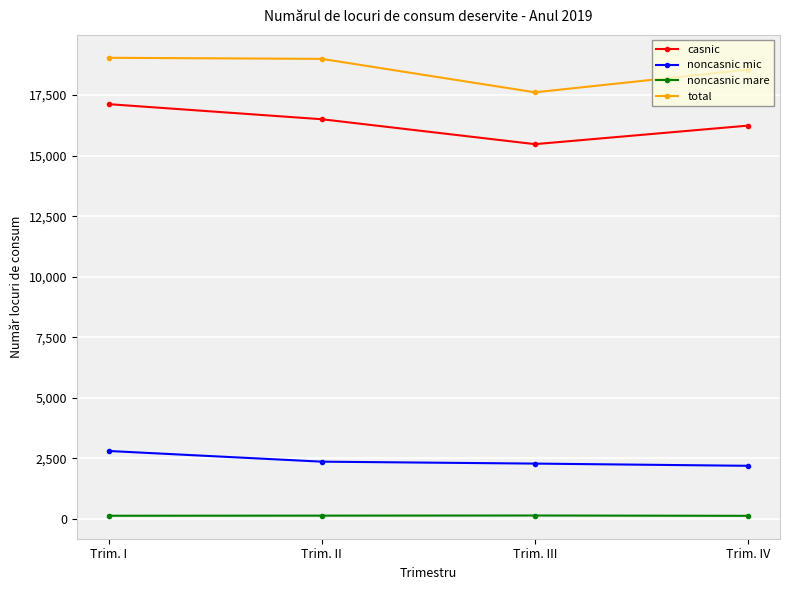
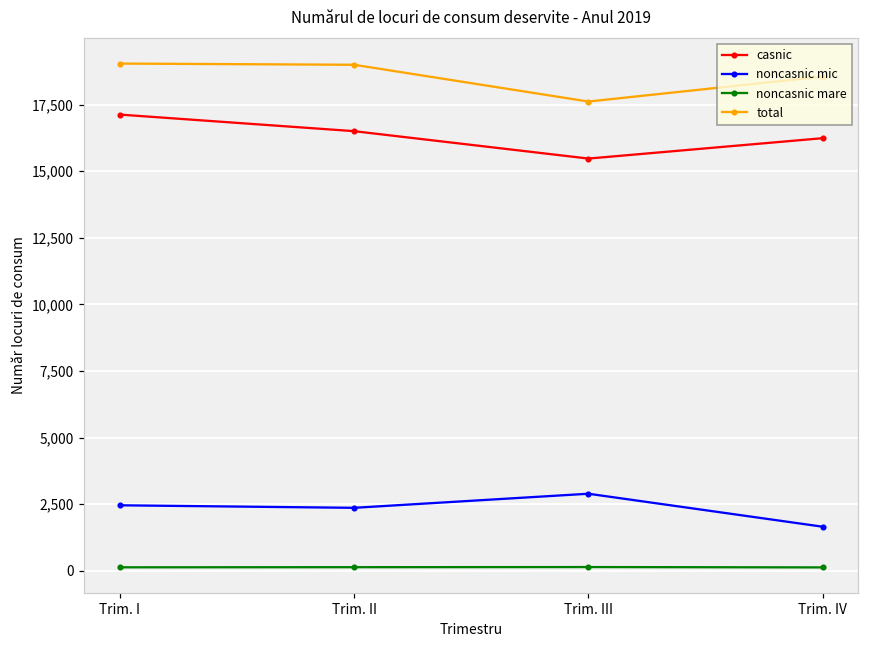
  {
    "casnic": {
      "Trim. I": "17,100",
      "Trim. II": "16,500",
      "Trim. III": "15,500",
      "Trim. IV": "16,200"
    },
    "noncasnic mic": {
-     "Trim. I": "2,800",
+     "Trim. I": "2,500",
      "Trim. II": "2,400",
-     "Trim. III": "2,300",
-     "Trim. IV": "2,200"
+     "Trim. III": "2,900",
+     "Trim. IV": "1,700"
    },
    "noncasnic mare": {
      "Trim. I": "100",
      "Trim. II": "100",
      "Trim. III": "100",
      "Trim. IV": "100"
    },
    "total": {
      "Trim. I": "19,000",
      "Trim. II": "19,000",
      "Trim. III": "17,600"
    }
  }
